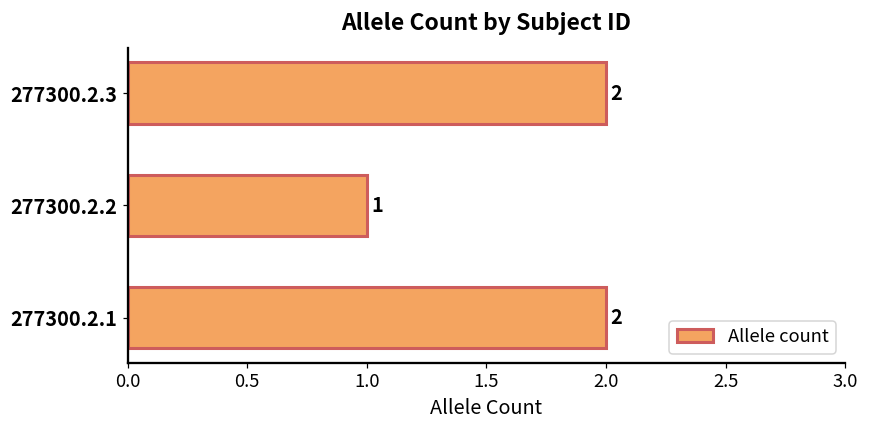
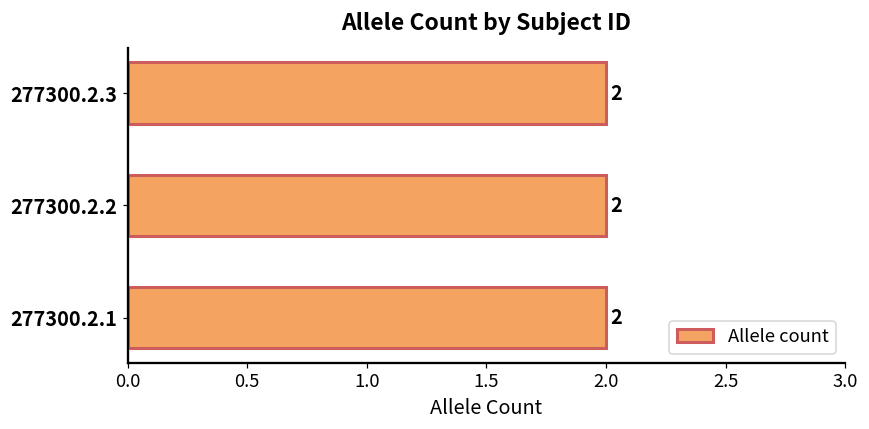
  {
    "277300.2.3": 2,
-   "277300.2.2": 1,
+   "277300.2.2": 2,
    "277300.2.1": 2
  }
